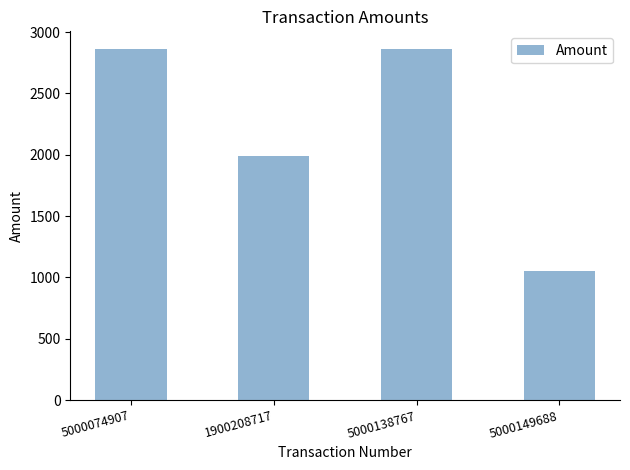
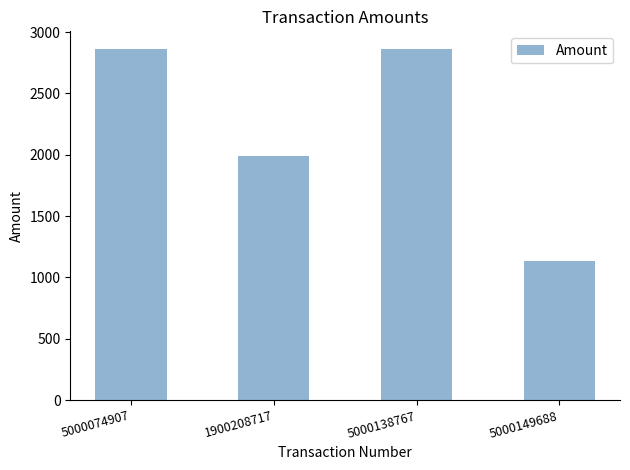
  {
    "5000074907": 2860,
    "1900208717": 1990,
    "5000138767": 2860,
-   "5000149688": 1060
+   "5000149688": 1130
  }
